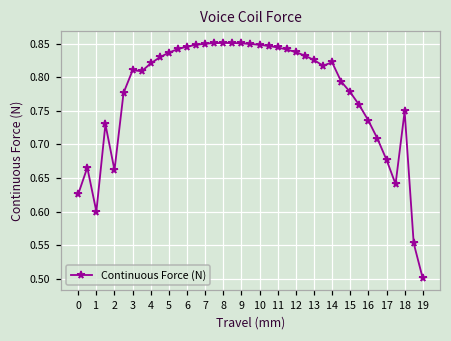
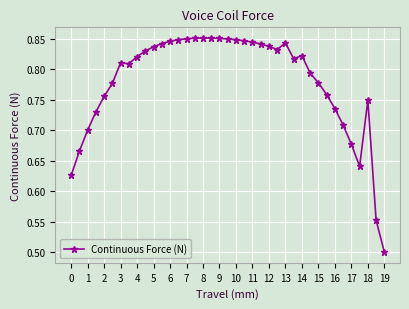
  {
    "0": 0.63,
-   "1": 0.60,
-   "2": 0.66,
+   "1": 0.70,
+   "2": 0.76,
    "3": 0.81,
    "4": 0.82,
    "5": 0.84,
    "6": 0.85,
    "7": 0.85,
    "8": 0.85,
    "9": 0.85,
    "10": 0.85,
    "11": 0.84,
    "12": 0.84,
-   "13": 0.83,
+   "13": 0.84,
    "14": 0.82,
    "15": 0.78,
    "16": 0.74,
    "17": 0.68,
    "18": 0.75,
    "19": 0.50
  }
